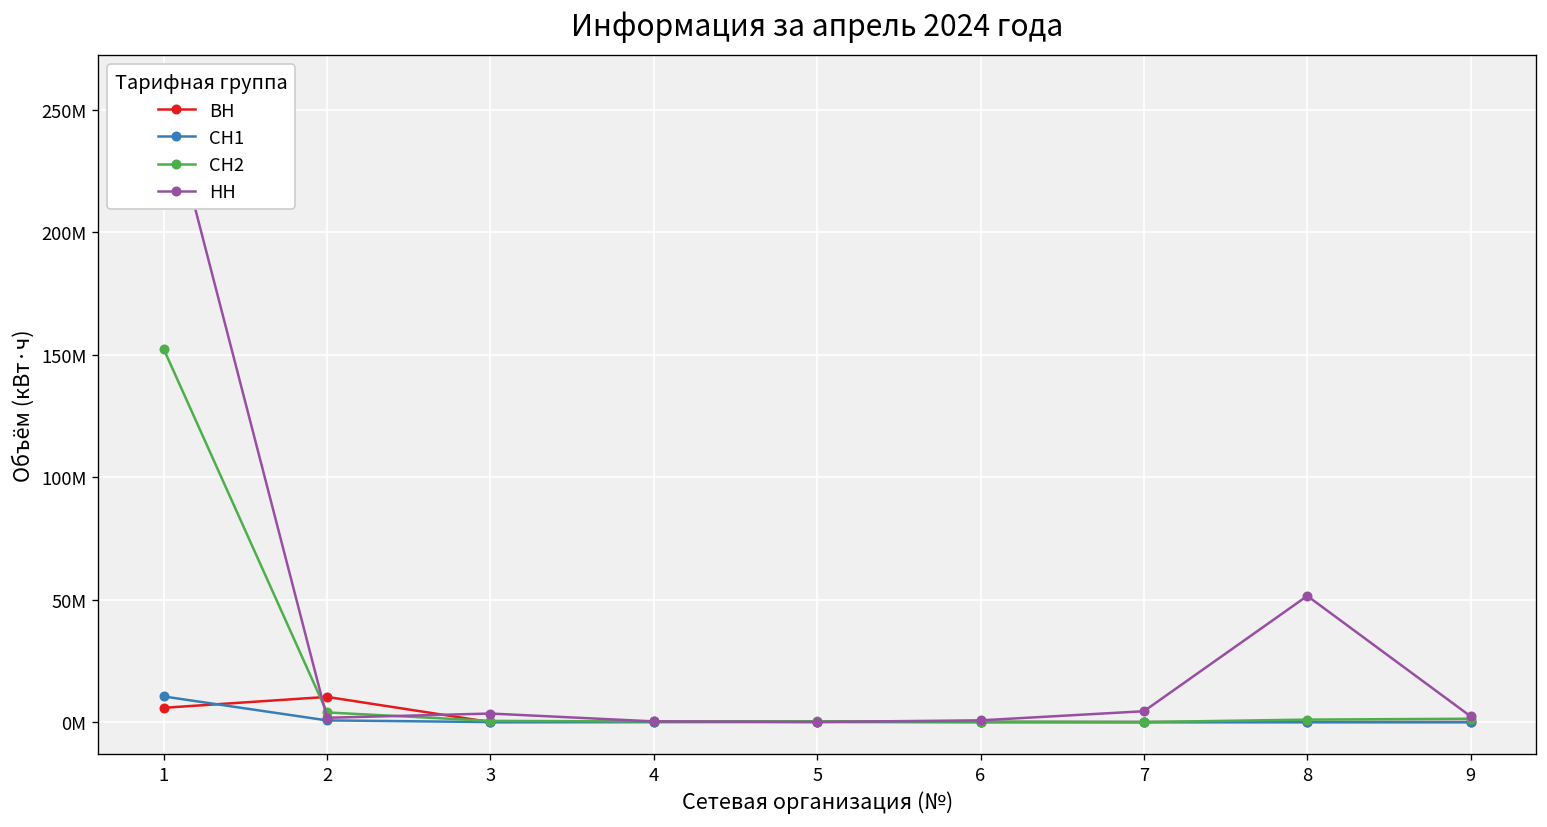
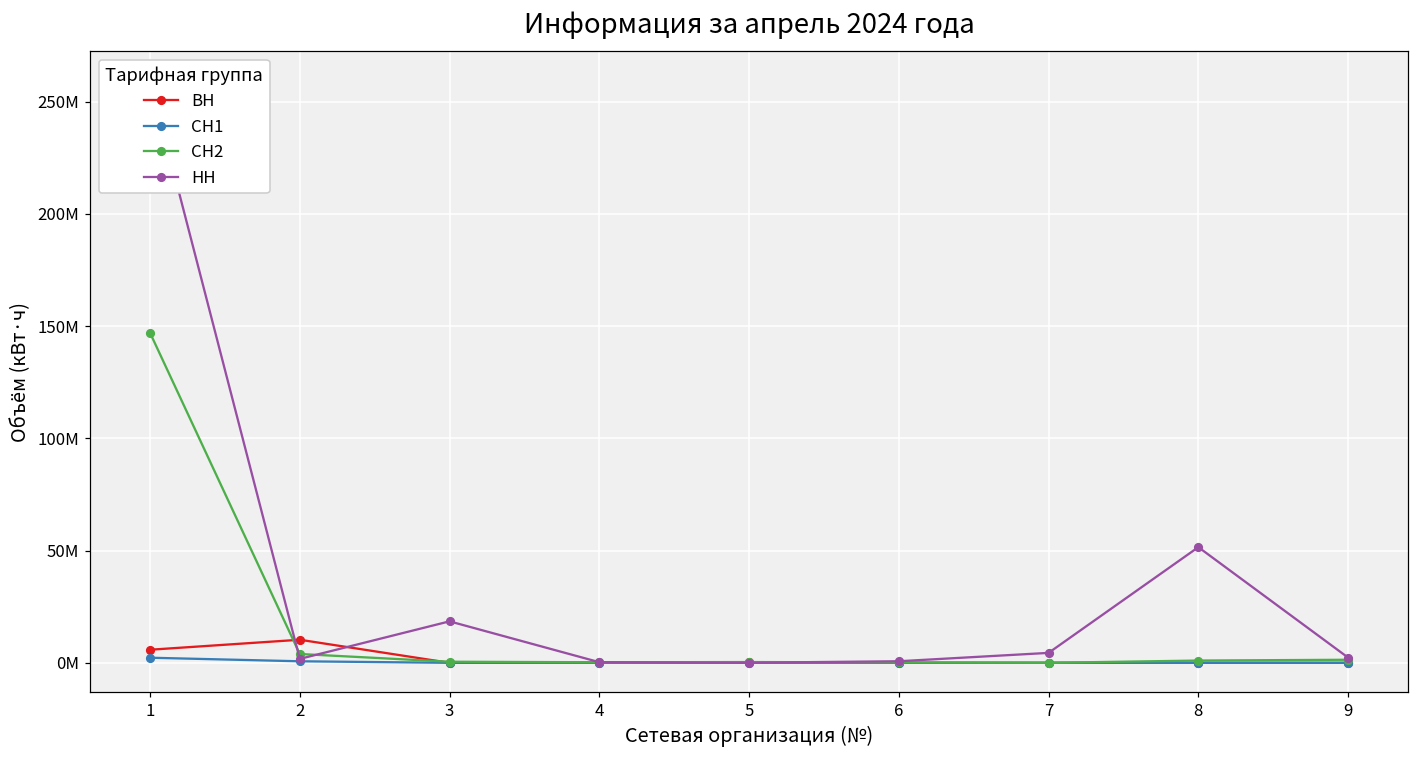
  {
    "ВН": {
      "1": 6000000,
      "2": 10000000
    },
    "СН1": {
-     "1": 10000000
+     "1": 2000000
    },
    "СН2": {
-     "1": 152000000,
+     "1": 147000000,
      "2": 4000000
    },
    "НН": {
-     "3": 3000000,
+     "3": 18000000,
      "7": 4000000,
      "8": 52000000
    }
  }
